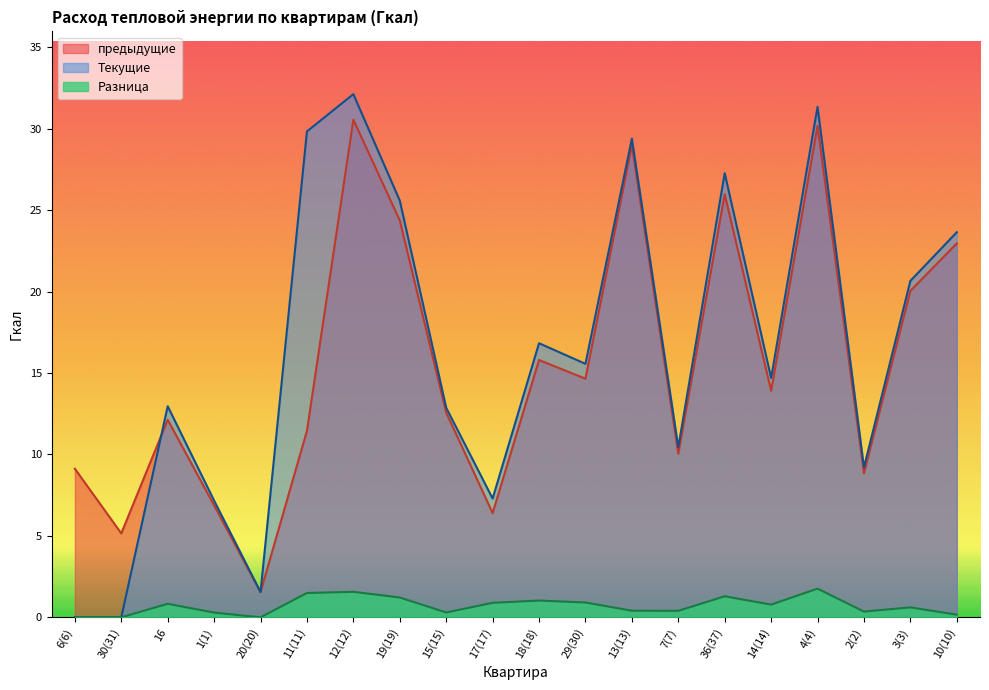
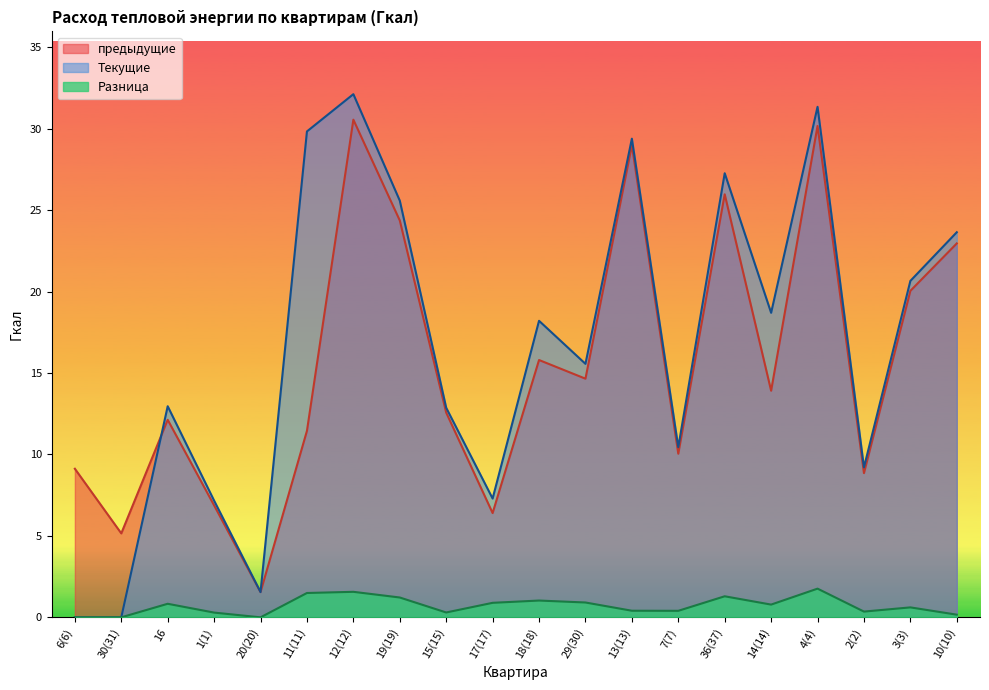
  {
    "предыдущие": {
      "6(6)": 9.1,
      "30(31)": 5.2,
      "16": 12.1,
      "1(1)": 6.9,
      "11(11)": 11.4,
      "12(12)": 30.5,
      "19(19)": 24.4,
      "15(15)": 12.6,
      "17(17)": 6.4,
      "18(18)": 15.8,
      "29(30)": 14.6,
      "13(13)": 29.0,
      "7(7)": 10.0,
      "36(37)": 26.0,
      "14(14)": 13.9,
      "4(4)": 30.2,
      "2(2)": 8.9,
      "3(3)": 20.0,
      "10(10)": 23.0
    },
    "Текущие": {
      "16": 13.0,
      "1(1)": 7.2,
      "11(11)": 29.8,
      "12(12)": 32.1,
      "19(19)": 25.6,
      "15(15)": 12.9,
      "17(17)": 7.3,
-     "18(18)": 16.8,
+     "18(18)": 18.2,
      "29(30)": 15.6,
      "13(13)": 29.4,
      "7(7)": 10.4,
      "36(37)": 27.3,
-     "14(14)": 14.7,
+     "14(14)": 18.7,
      "4(4)": 31.3,
      "2(2)": 9.2,
      "3(3)": 20.7,
      "10(10)": 23.6
    },
    "Разница": {
      "16": 0.8,
      "1(1)": 0.3,
      "20(20)": 0.0,
      "11(11)": 1.5,
      "12(12)": 1.6,
      "19(19)": 1.2,
      "15(15)": 0.3,
      "17(17)": 0.9,
      "18(18)": 1.0,
      "29(30)": 0.9,
      "13(13)": 0.4,
      "7(7)": 0.4,
      "36(37)": 1.3,
      "14(14)": 0.8,
      "4(4)": 1.8,
      "2(2)": 0.4,
      "3(3)": 0.6,
      "10(10)": 0.2
    }
  }
